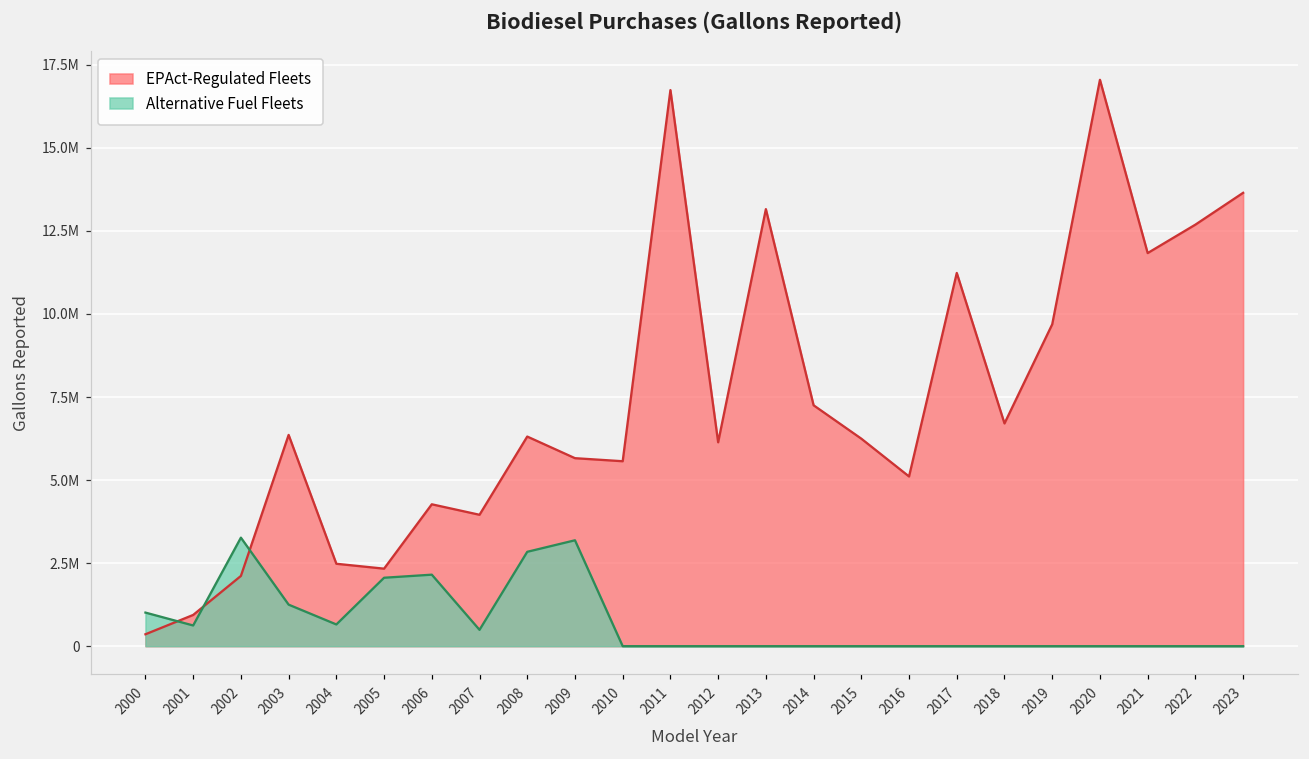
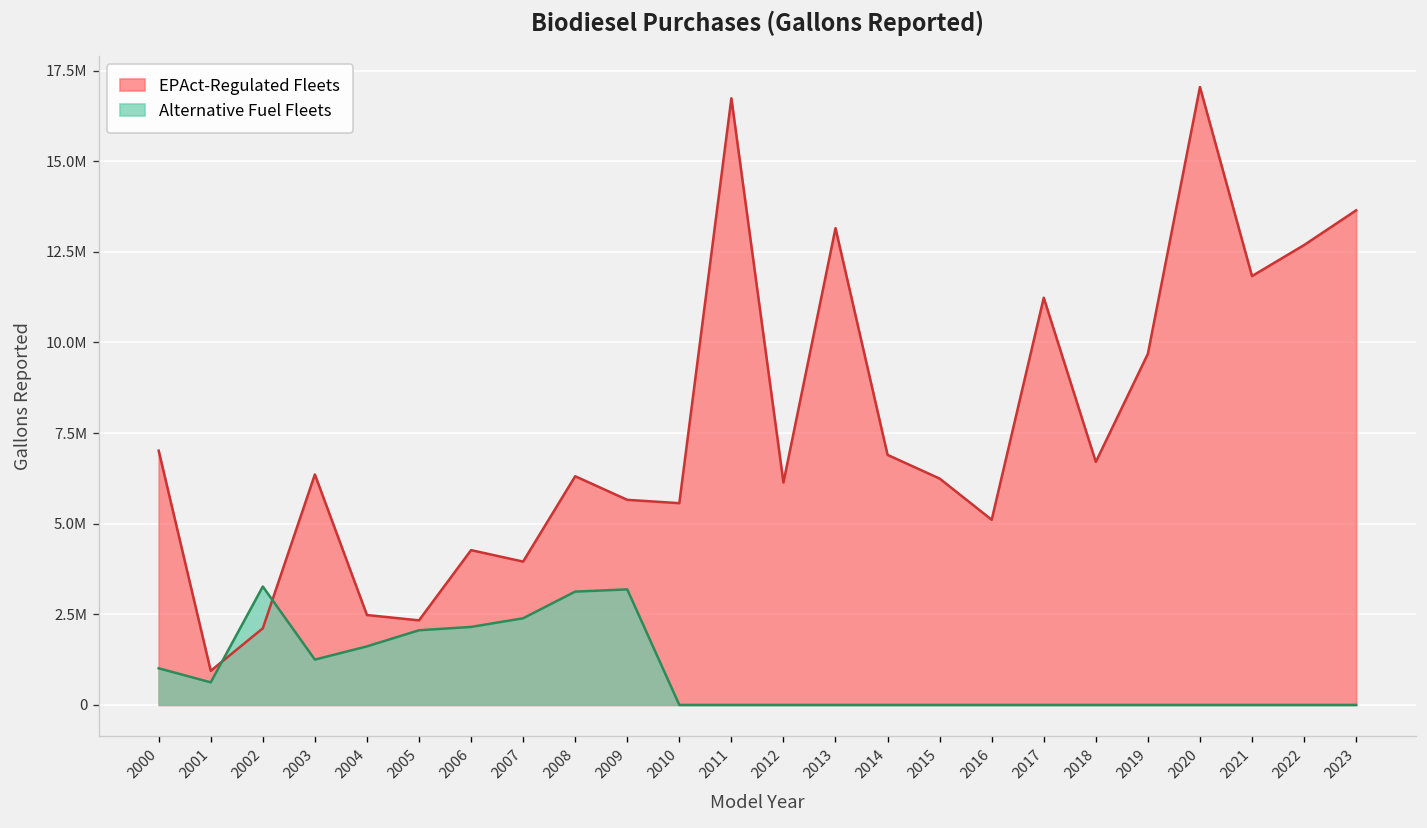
  {
    "EPAct-Regulated Fleets": {
-     "2000": 400000,
+     "2000": 7000000,
      "2001": 900000,
      "2002": 2100000,
      "2003": 6400000,
      "2004": 2500000,
      "2005": 2300000,
      "2006": 4300000,
      "2007": 4000000,
      "2008": 6300000,
      "2009": 5700000,
      "2010": 5600000,
      "2011": 16700000,
      "2012": 6100000,
      "2013": 13200000,
-     "2014": 7300000,
+     "2014": 6900000,
      "2015": 6200000,
      "2016": 5100000,
      "2017": 11200000,
      "2018": 6700000,
      "2019": 9700000,
      "2020": 17000000,
      "2021": 11800000,
      "2022": 12700000,
      "2023": 13600000
    },
    "Alternative Fuel Fleets": {
      "2000": 1000000,
      "2001": 600000,
      "2002": 3300000,
      "2003": 1300000,
-     "2004": 700000,
+     "2004": 1600000,
      "2005": 2100000,
      "2006": 2200000,
-     "2007": 500000,
-     "2008": 2800000,
+     "2007": 2400000,
+     "2008": 3100000,
      "2009": 3200000,
      "2010": 0,
      "2011": 0,
      "2012": 0,
      "2013": 0,
      "2014": 0,
      "2015": 0,
      "2016": 0,
      "2017": 0,
      "2018": 0,
      "2019": 0,
      "2020": 0,
      "2021": 0,
      "2022": 0,
      "2023": 0
    }
  }
